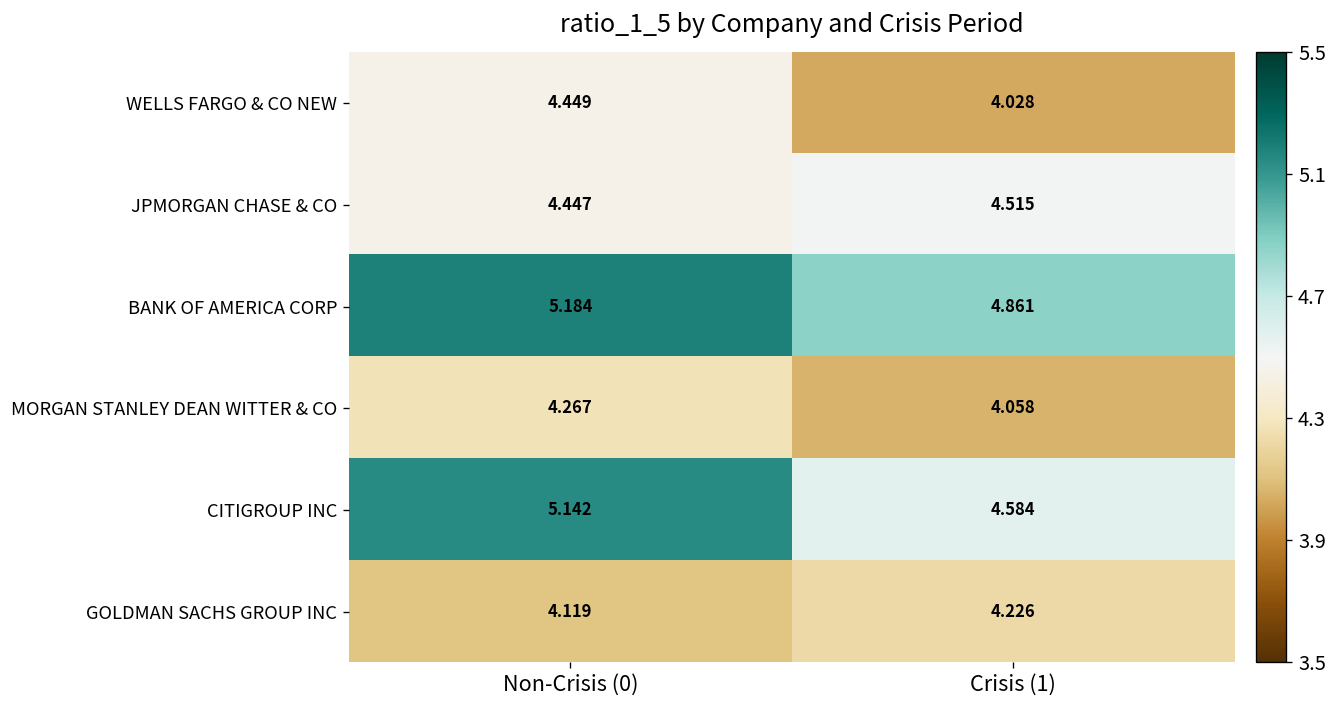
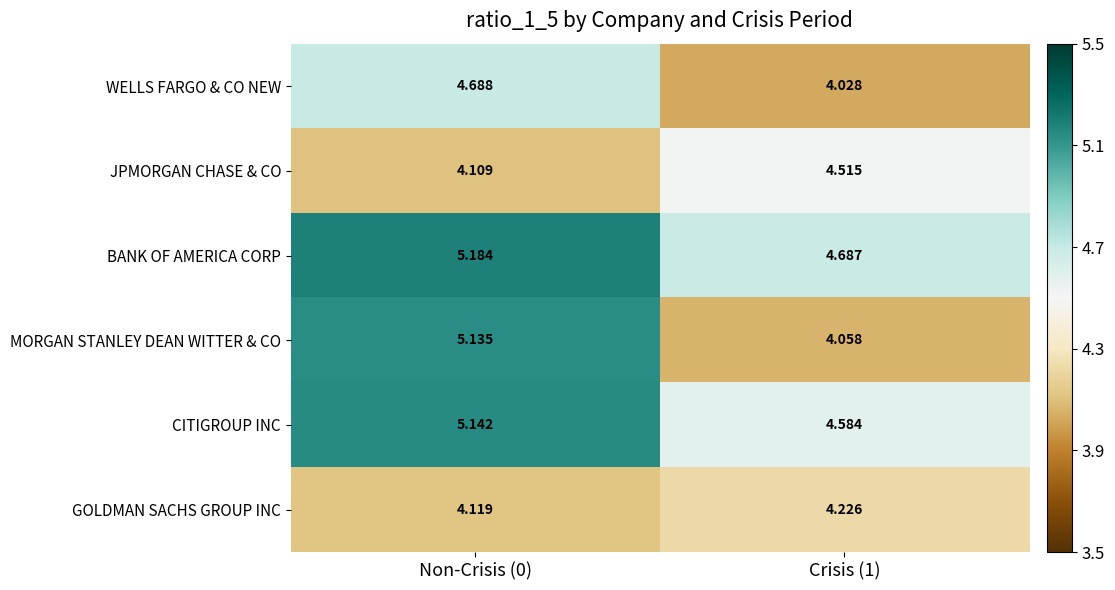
  {
    "WELLS FARGO & CO NEW": {
-     "Non-Crisis (0)": 4.449,
+     "Non-Crisis (0)": 4.688,
      "Crisis (1)": 4.028
    },
    "JPMORGAN CHASE & CO": {
-     "Non-Crisis (0)": 4.447,
+     "Non-Crisis (0)": 4.109,
      "Crisis (1)": 4.515
    },
    "BANK OF AMERICA CORP": {
      "Non-Crisis (0)": 5.184,
-     "Crisis (1)": 4.861
+     "Crisis (1)": 4.687
    },
    "MORGAN STANLEY DEAN WITTER & CO": {
-     "Non-Crisis (0)": 4.267,
+     "Non-Crisis (0)": 5.135,
      "Crisis (1)": 4.058
    },
    "CITIGROUP INC": {
      "Non-Crisis (0)": 5.142,
      "Crisis (1)": 4.584
    },
    "GOLDMAN SACHS GROUP INC": {
      "Non-Crisis (0)": 4.119,
      "Crisis (1)": 4.226
    }
  }
